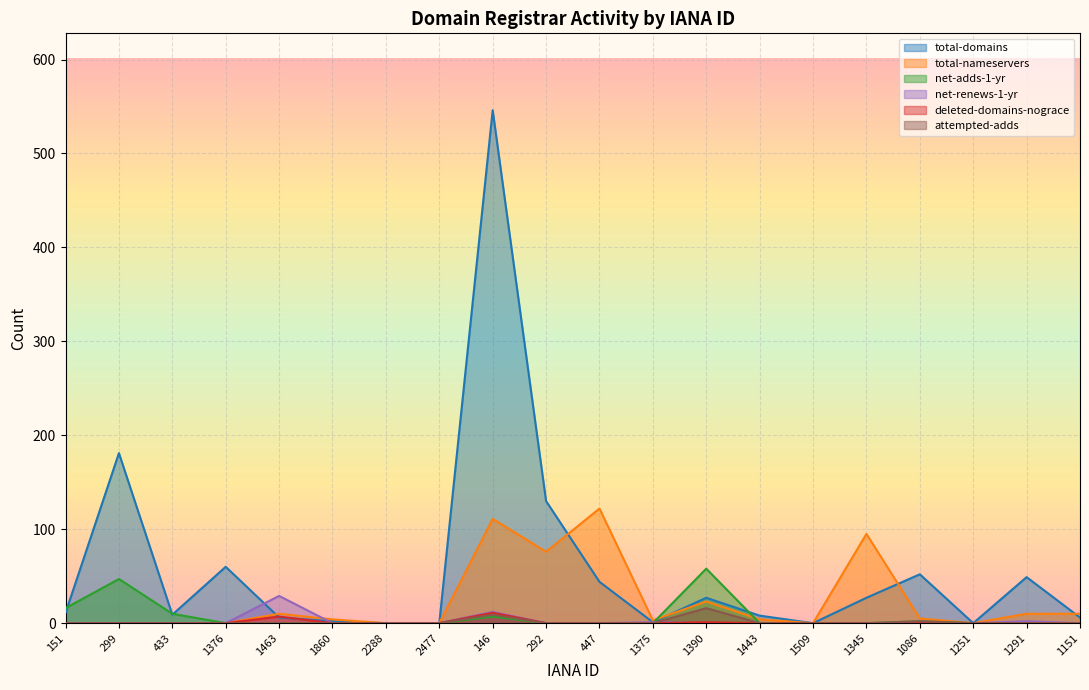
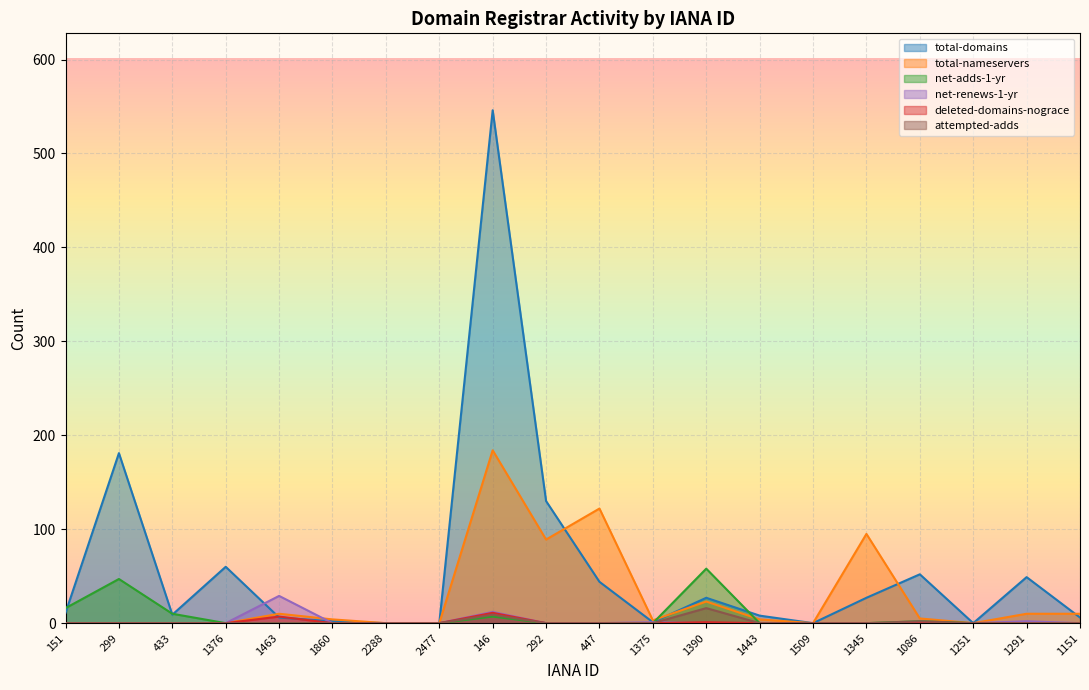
  {
    "total-domains": {
      "151": 10,
      "299": 180,
      "1376": 60,
      "146": 550,
      "292": 130,
      "447": 40,
      "1390": 30,
      "1443": 10,
      "1345": 30,
      "1086": 50,
      "1291": 50,
      "1151": 10
    },
    "total-nameservers": {
      "1463": 10,
-     "146": 110,
-     "292": 80,
+     "146": 180,
+     "292": 90,
      "447": 120,
      "1390": 20,
      "1443": 0,
      "1345": 100,
      "1086": 10,
      "1291": 10,
      "1151": 10
    },
    "net-adds-1-yr": {
      "151": 20,
      "299": 50,
      "1390": 60
    },
    "net-renews-1-yr": {
      "1463": 30
    },
    "attempted-adds": {
      "1390": 20
    }
  }
